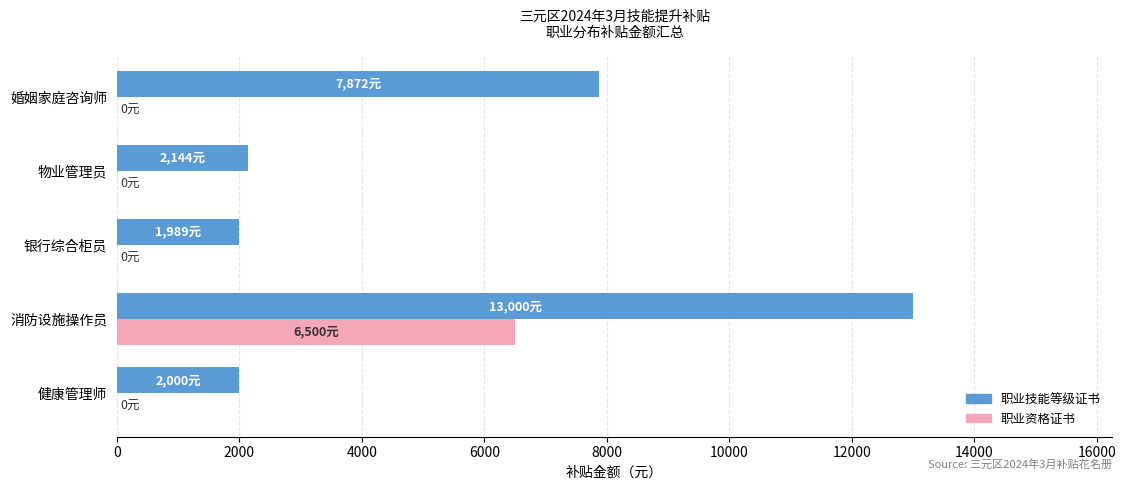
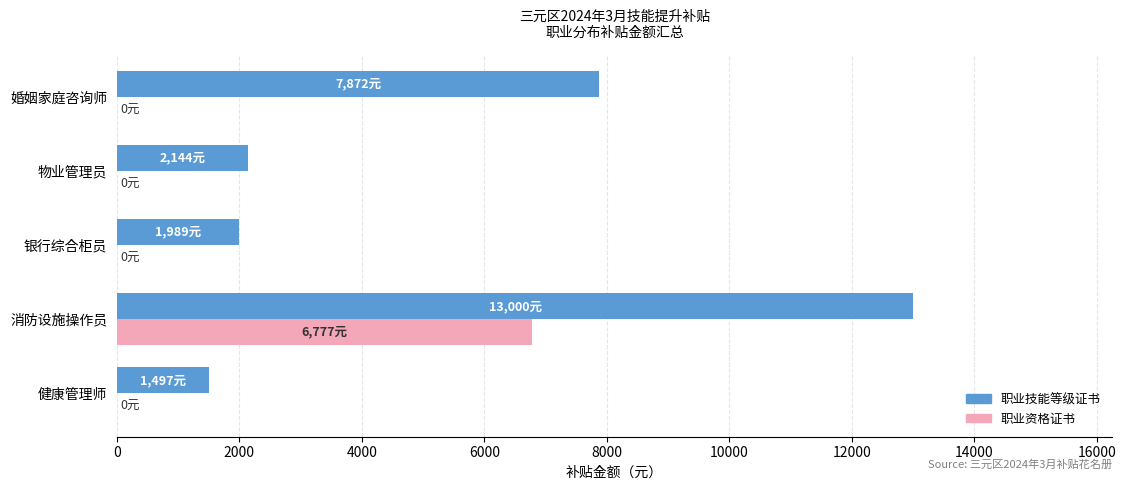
  {
    "职业技能等级证书": {
      "婚姻家庭咨询师": "7,872元",
      "物业管理员": "2,144元",
      "银行综合柜员": "1,989元",
      "消防设施操作员": "13,000元",
-     "健康管理师": "2,000元"
+     "健康管理师": "1,497元"
    },
    "职业资格证书": {
      "婚姻家庭咨询师": "0元",
      "物业管理员": "0元",
      "银行综合柜员": "0元",
-     "消防设施操作员": "6,500元",
+     "消防设施操作员": "6,777元",
      "健康管理师": "0元"
    }
  }
